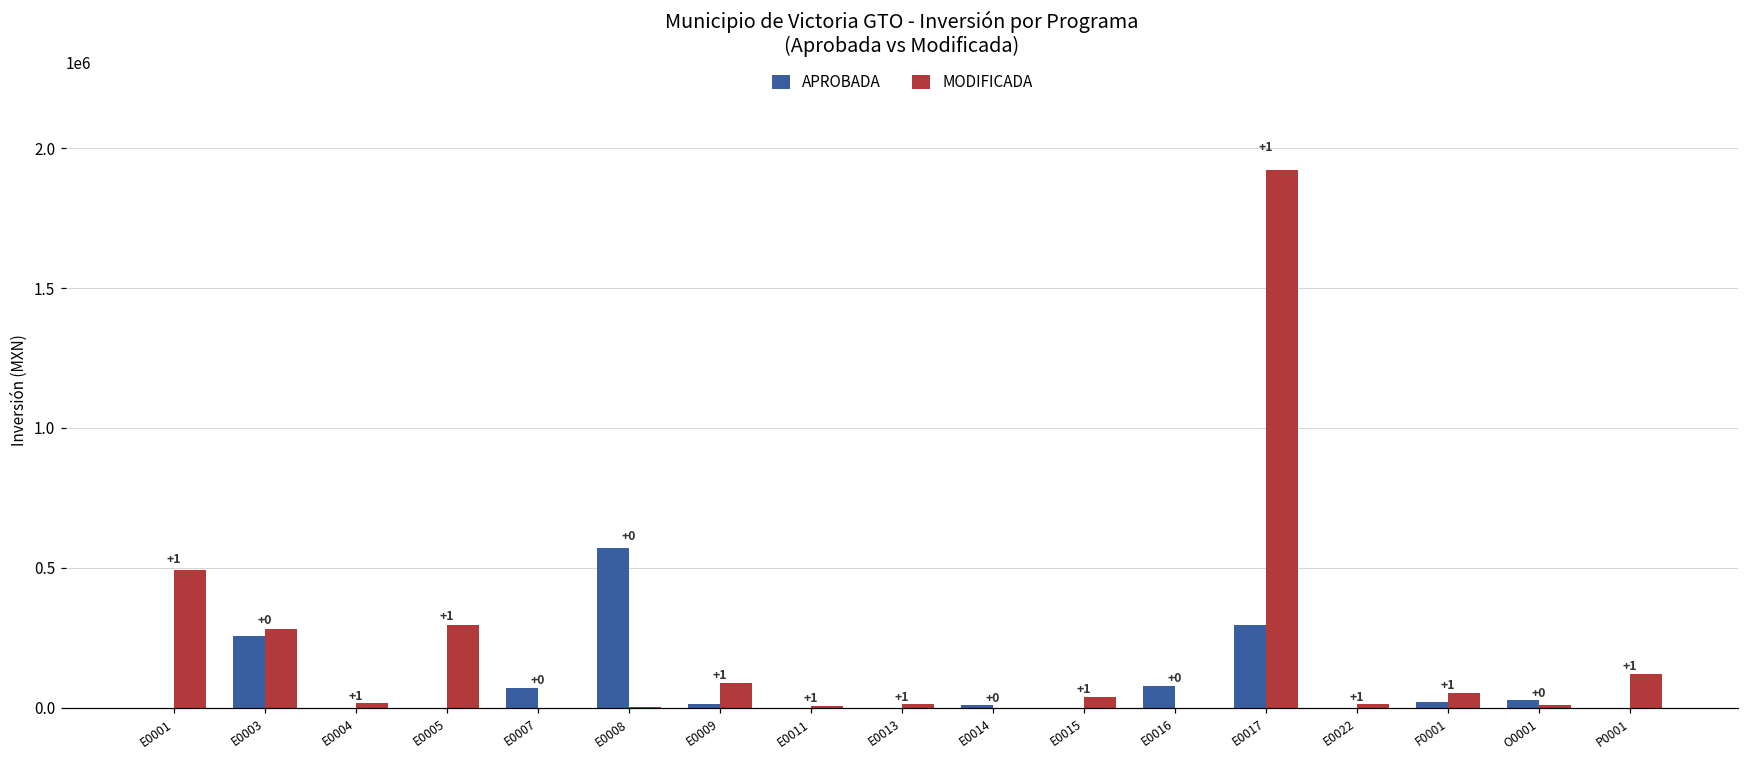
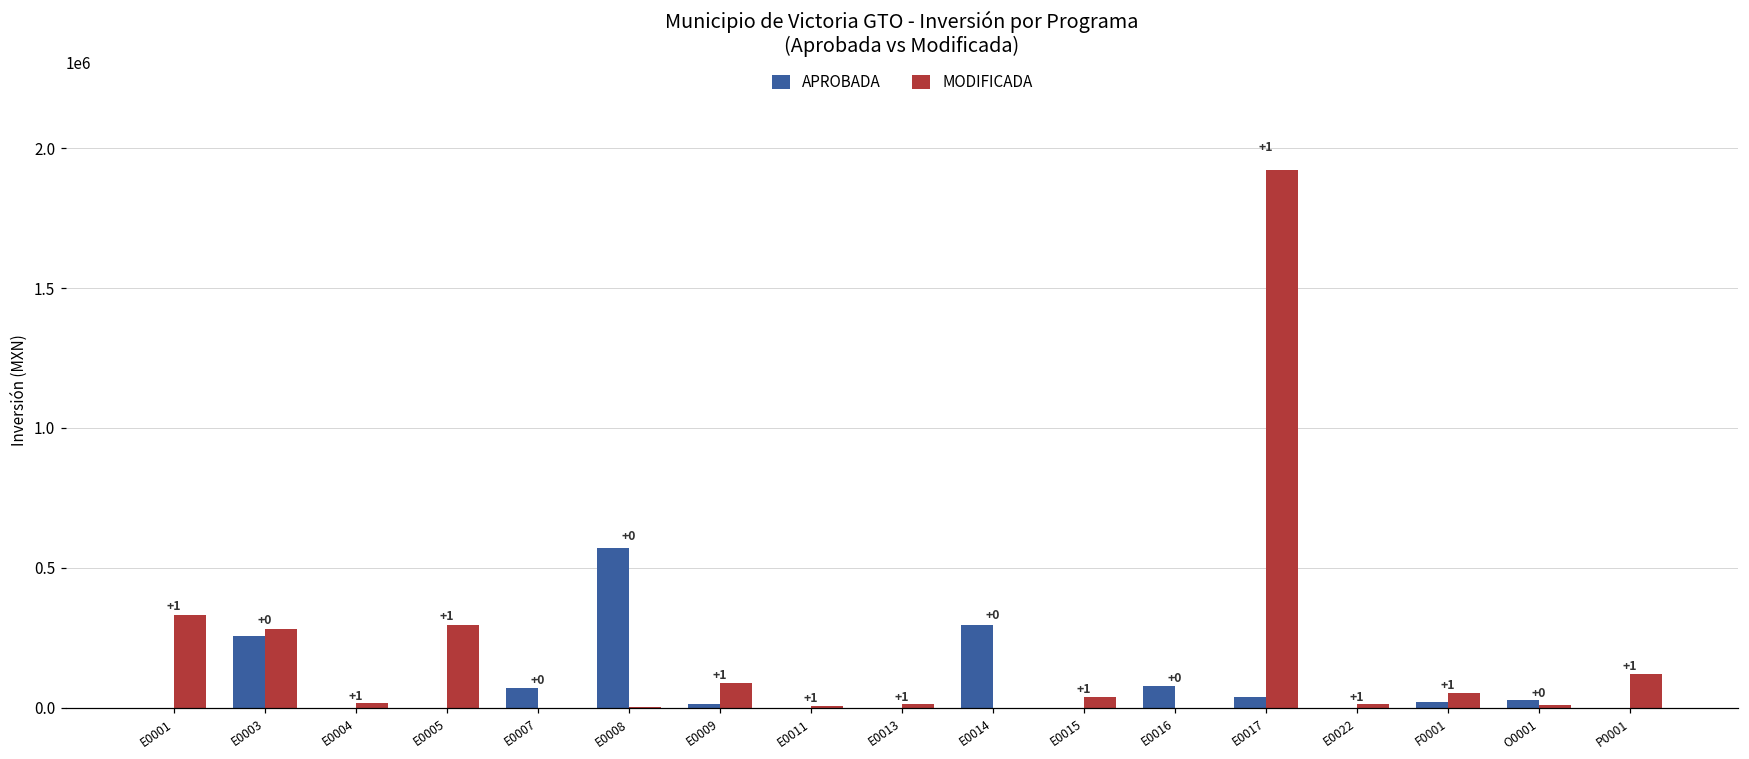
  {
    "APROBADA": {
      "E0001": 0,
      "E0003": 250000,
      "E0004": 0,
      "E0005": 0,
      "E0009": 10000,
      "E0013": 0,
-     "E0014": 10000,
+     "E0014": 300000,
      "E0015": 0,
-     "E0017": 300000,
+     "E0017": 40000,
      "E0022": 0,
      "F0001": 20000,
      "P0001": 0
    },
    "MODIFICADA": {
-     "E0001": 490000,
+     "E0001": 330000,
      "E0014": 0
    }
  }
